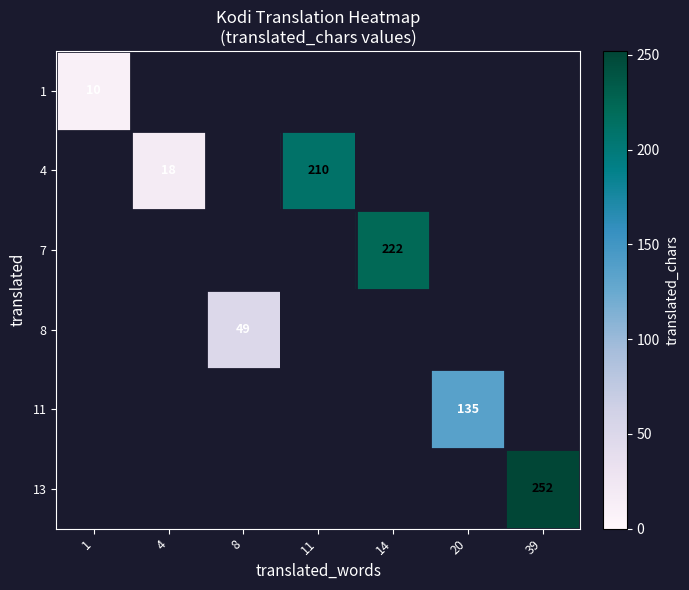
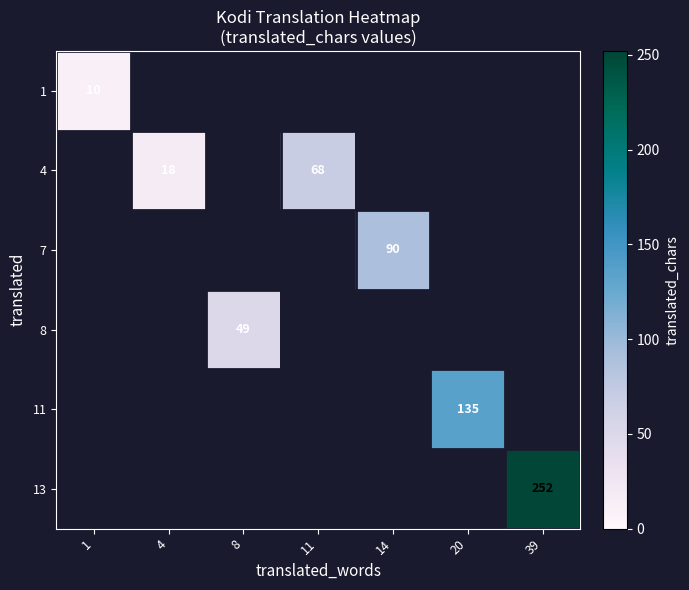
  {
    "4": {
-     "11": 210
+     "11": 68
    },
    "7": {
-     "14": 222
+     "14": 90
    },
    "11": {
      "20": 135
    },
    "13": {
      "39": 252
    }
  }
